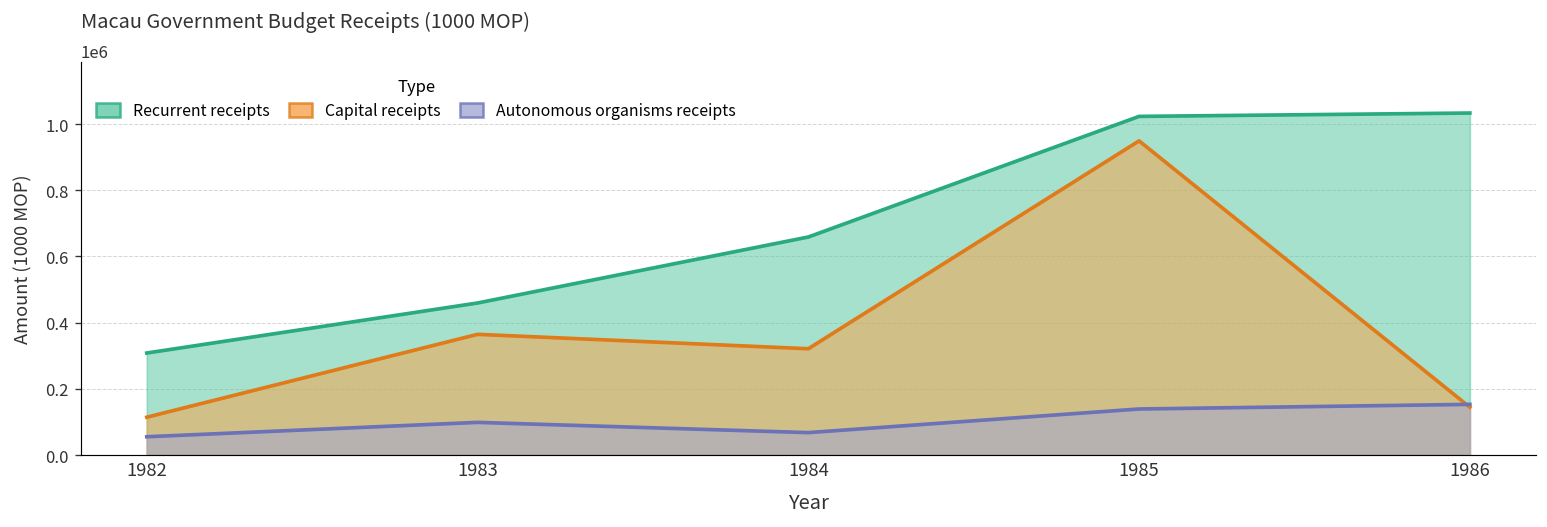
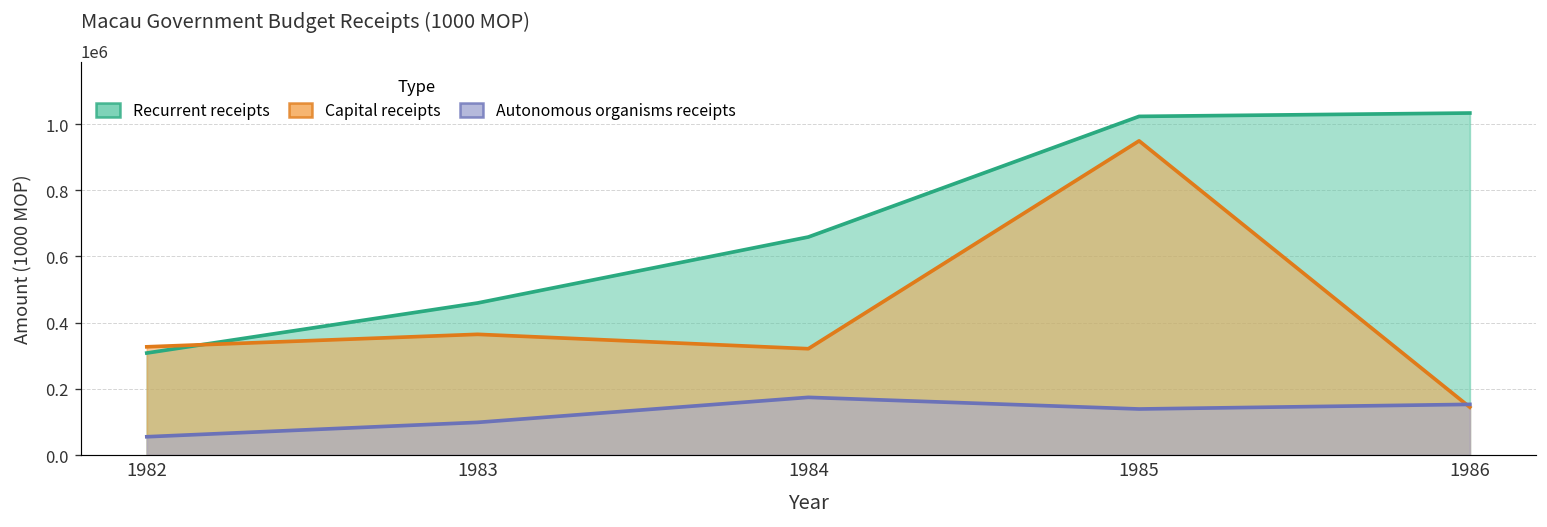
  {
    "Recurrent receipts": {
      "1982": 310000,
      "1983": 460000,
      "1984": 660000,
      "1985": 1020000,
      "1986": 1030000
    },
    "Capital receipts": {
-     "1982": 110000,
+     "1982": 330000,
      "1983": 360000,
      "1984": 320000,
      "1985": 950000
    },
    "Autonomous organisms receipts": {
      "1982": 60000,
      "1983": 100000,
-     "1984": 70000,
+     "1984": 170000,
      "1985": 140000
    }
  }
